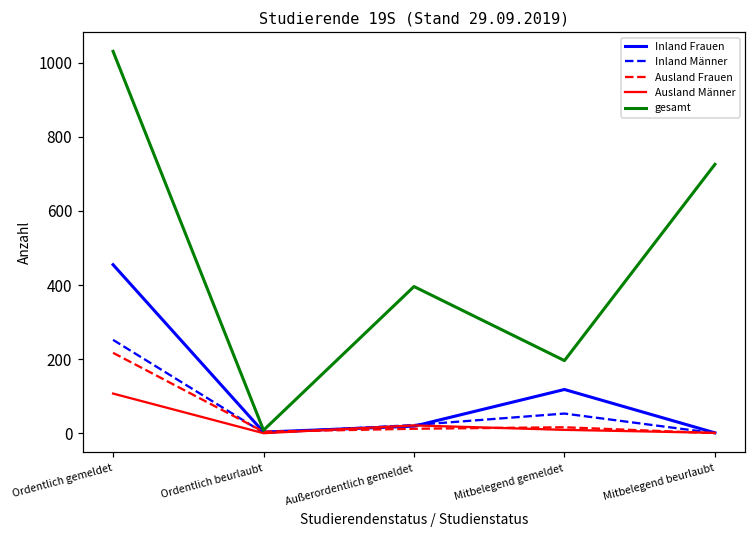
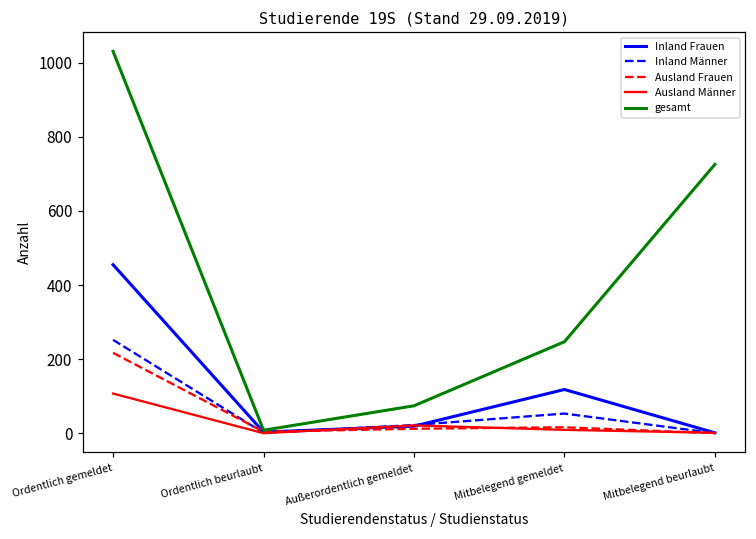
  {
    "gesamt": {
      "Ordentlich gemeldet": 1030,
-     "Außerordentlich gemeldet": 400,
-     "Mitbelegend gemeldet": 200,
+     "Außerordentlich gemeldet": 70,
+     "Mitbelegend gemeldet": 250,
      "Mitbelegend beurlaubt": 730
    }
  }
